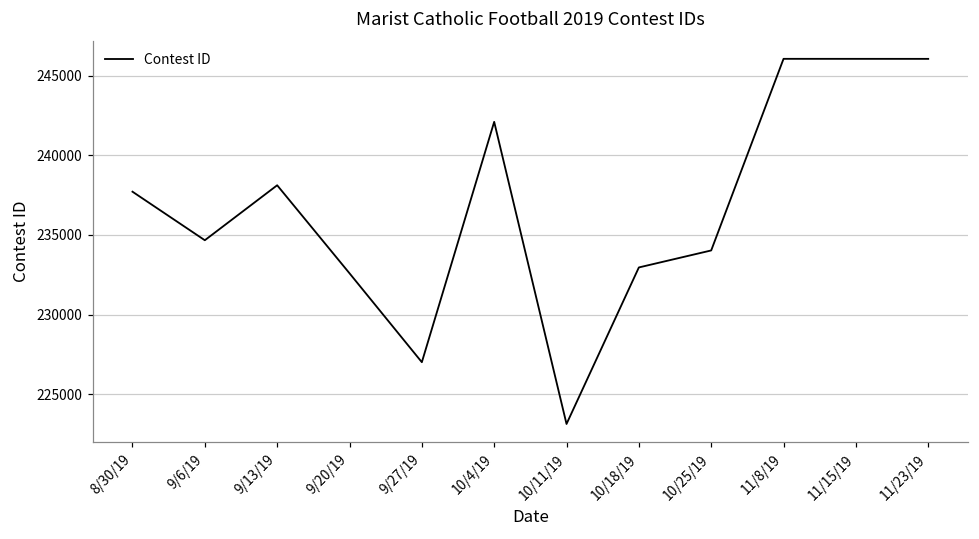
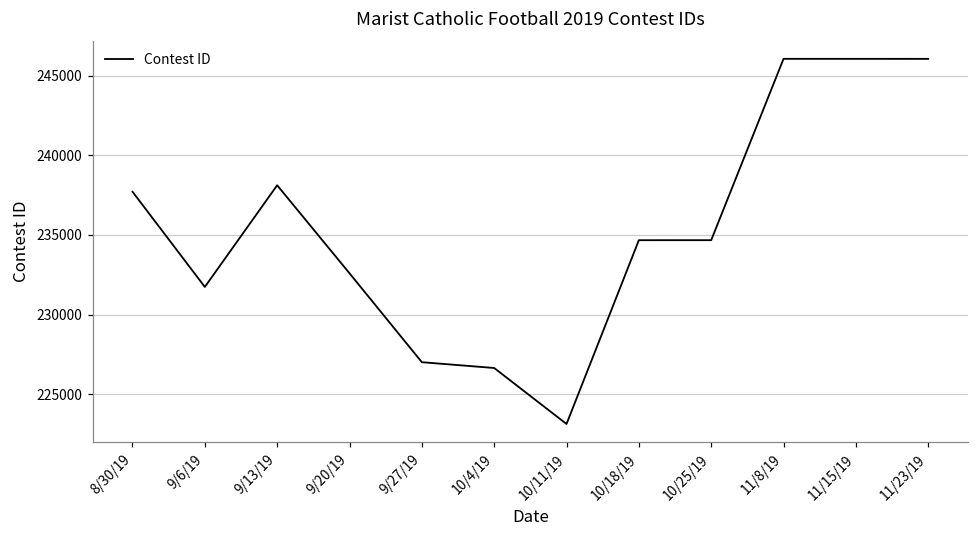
  {
    "8/30/19": 237700,
-   "9/6/19": 234700,
+   "9/6/19": 231700,
    "9/13/19": 238100,
    "9/20/19": 232600,
    "9/27/19": 227000,
-   "10/4/19": 242100,
+   "10/4/19": 226600,
    "10/11/19": 223100,
-   "10/18/19": 233000,
-   "10/25/19": 234000,
+   "10/18/19": 234700,
+   "10/25/19": 234700,
    "11/8/19": 246100,
    "11/15/19": 246100,
    "11/23/19": 246100
  }
